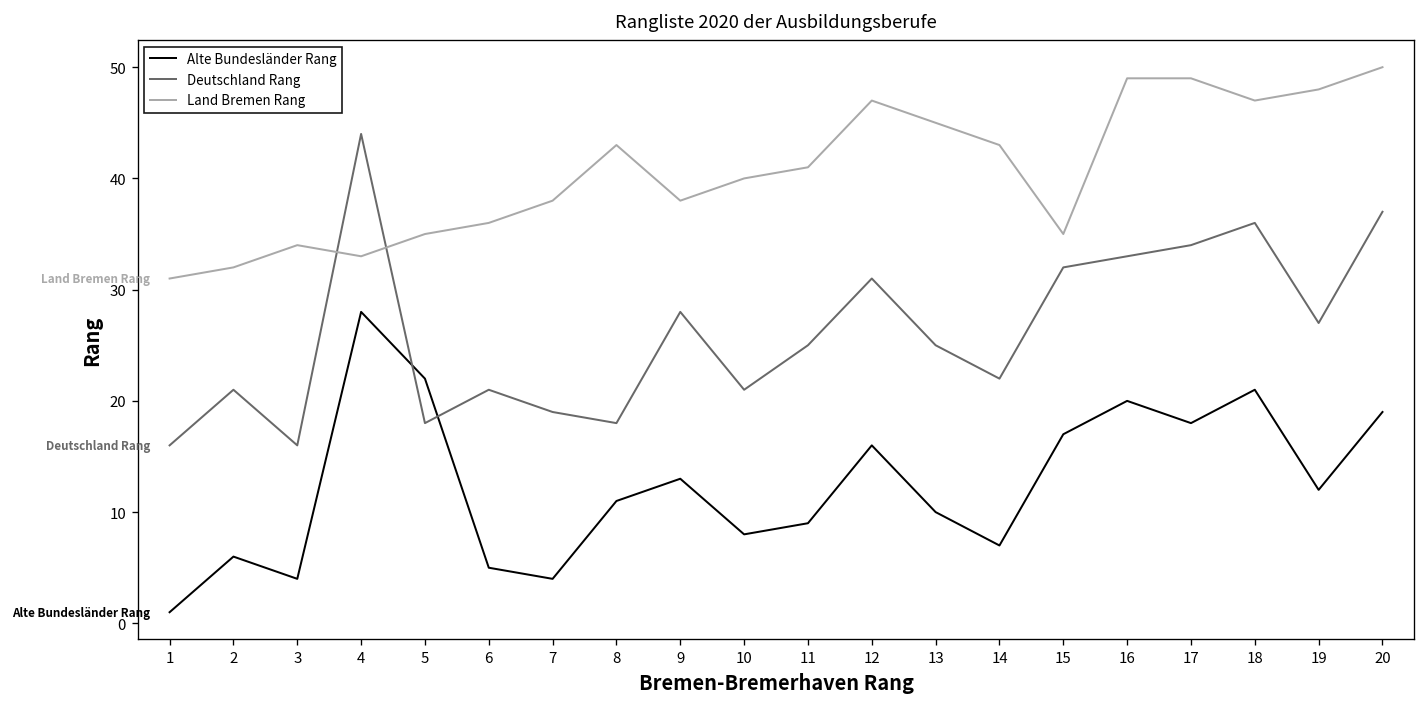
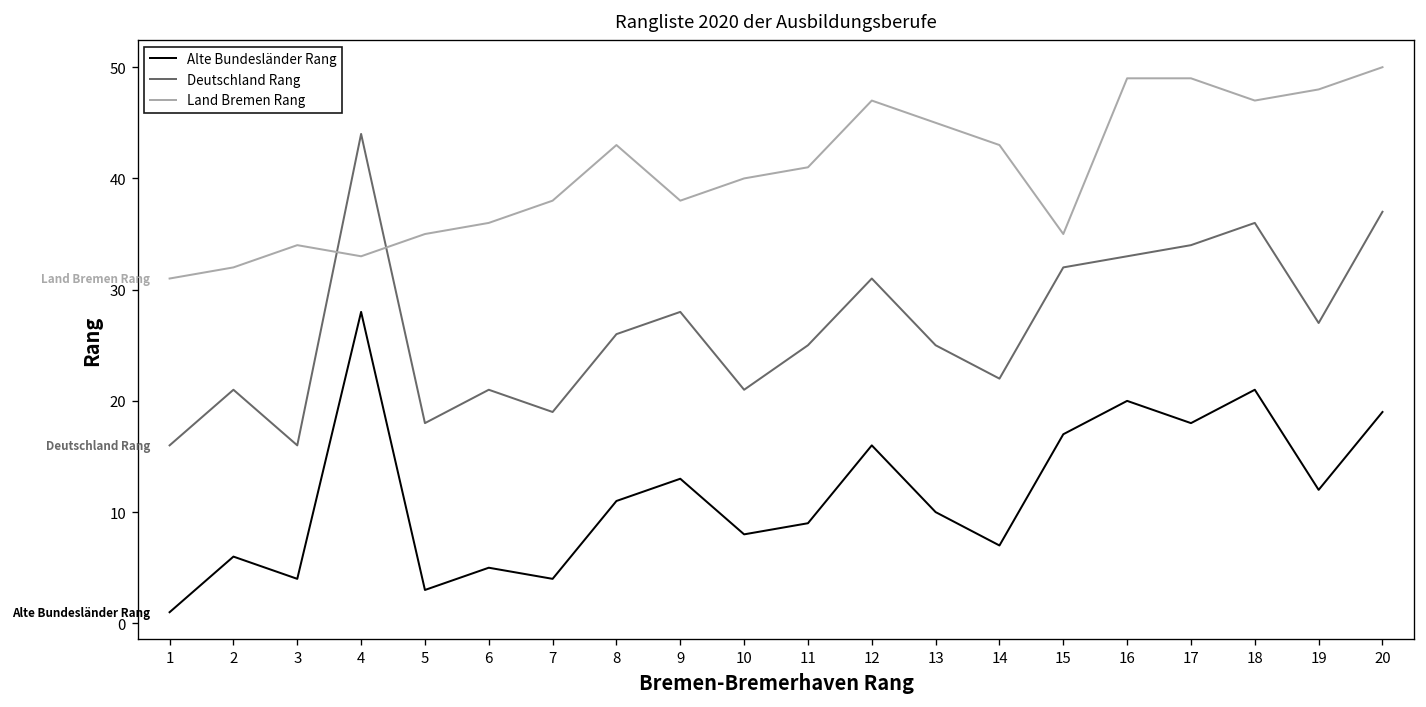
  {
    "Alte Bundesländer Rang": {
      "1": 1,
      "2": 6,
      "3": 4,
      "4": 28,
-     "5": 22,
+     "5": 3,
      "6": 5,
      "7": 4,
      "8": 11,
      "9": 13,
      "10": 8,
      "11": 9,
      "12": 16,
      "13": 10,
      "14": 7,
      "15": 17,
      "16": 20,
      "17": 18,
      "18": 21,
      "19": 12,
      "20": 19
    },
    "Deutschland Rang": {
      "1": 16,
      "2": 21,
      "3": 16,
      "4": 44,
      "5": 18,
      "6": 21,
      "7": 19,
-     "8": 18,
+     "8": 26,
      "9": 28,
      "10": 21,
      "11": 25,
      "12": 31,
      "13": 25,
      "14": 22,
      "15": 32,
      "16": 33,
      "17": 34,
      "18": 36,
      "19": 27,
      "20": 37
    },
    "Land Bremen Rang": {
      "1": 31,
      "2": 32,
      "3": 34,
      "4": 33,
      "5": 35,
      "6": 36,
      "7": 38,
      "8": 43,
      "9": 38,
      "10": 40,
      "11": 41,
      "12": 47,
      "13": 45,
      "14": 43,
      "15": 35,
      "16": 49,
      "17": 49,
      "18": 47,
      "19": 48,
      "20": 50
    }
  }
